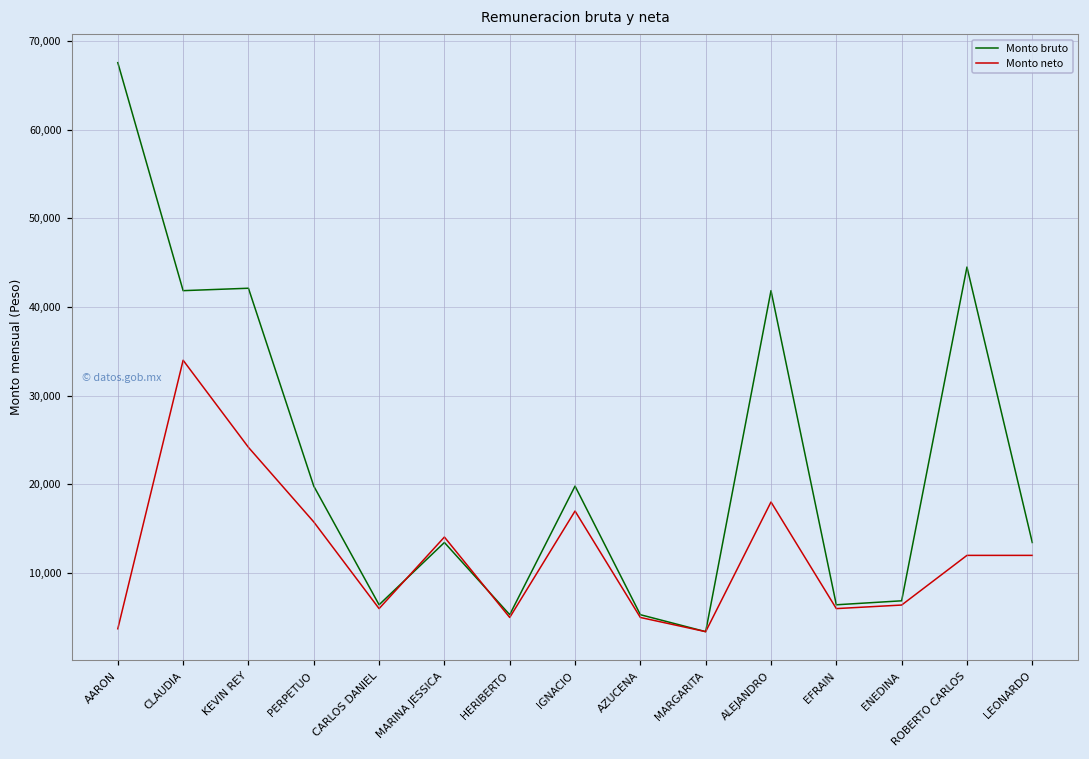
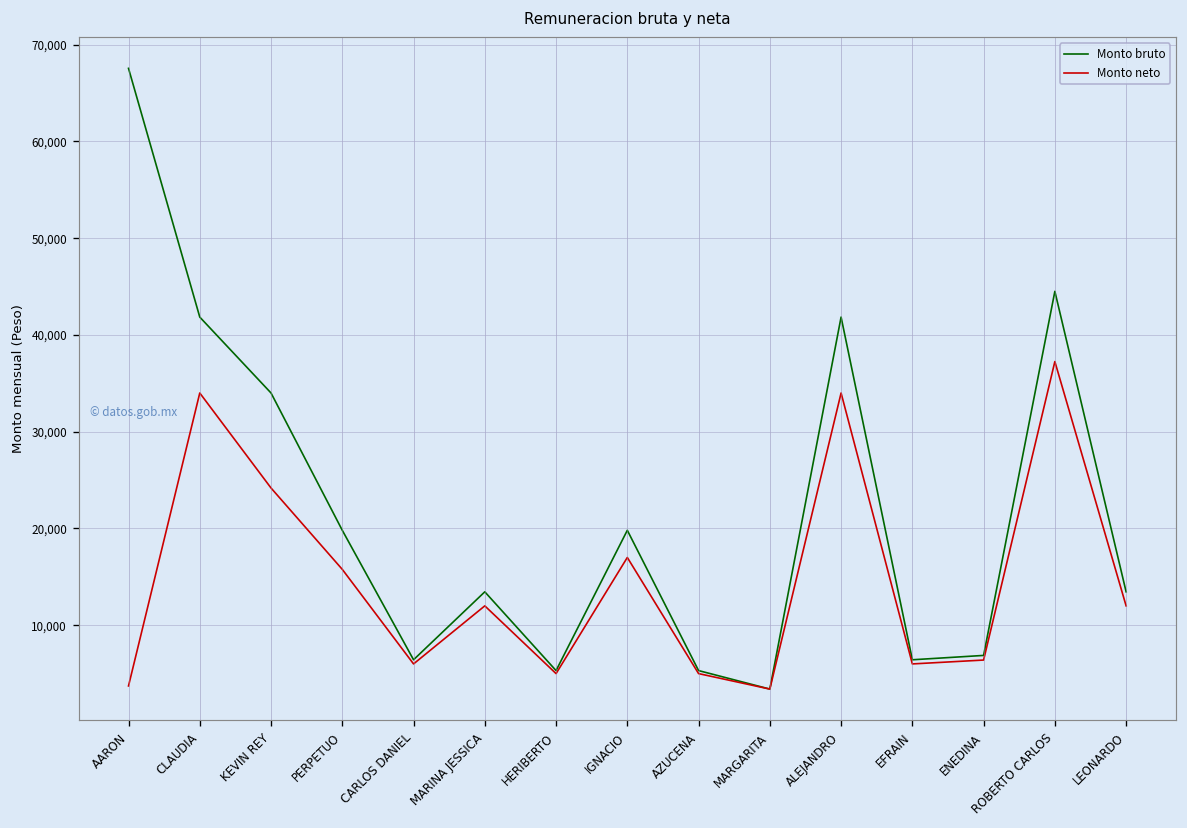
  {
    "Monto bruto": {
      "AARON": "68,000",
      "CLAUDIA": "42,000",
-     "KEVIN REY": "42,000",
+     "KEVIN REY": "34,000",
      "PERPETUO": "20,000",
      "CARLOS DANIEL": "6,000",
      "MARINA JESSICA": "13,000",
      "IGNACIO": "20,000",
      "ALEJANDRO": "42,000",
      "EFRAIN": "6,000",
      "ENEDINA": "7,000",
      "ROBERTO CARLOS": "45,000",
      "LEONARDO": "13,000"
    },
    "Monto neto": {
      "AARON": "4,000",
      "CLAUDIA": "34,000",
      "KEVIN REY": "24,000",
      "PERPETUO": "16,000",
      "CARLOS DANIEL": "6,000",
-     "MARINA JESSICA": "14,000",
+     "MARINA JESSICA": "12,000",
      "IGNACIO": "17,000",
-     "ALEJANDRO": "18,000",
+     "ALEJANDRO": "34,000",
      "EFRAIN": "6,000",
      "ENEDINA": "6,000",
-     "ROBERTO CARLOS": "12,000",
+     "ROBERTO CARLOS": "37,000",
      "LEONARDO": "12,000"
    }
  }
